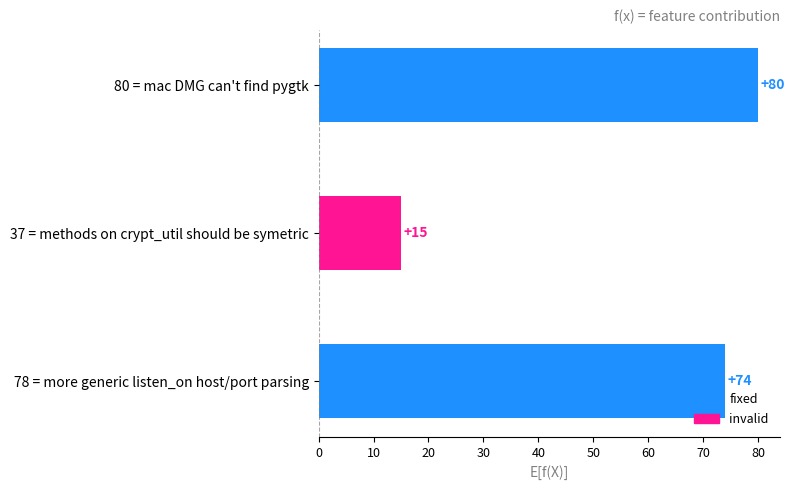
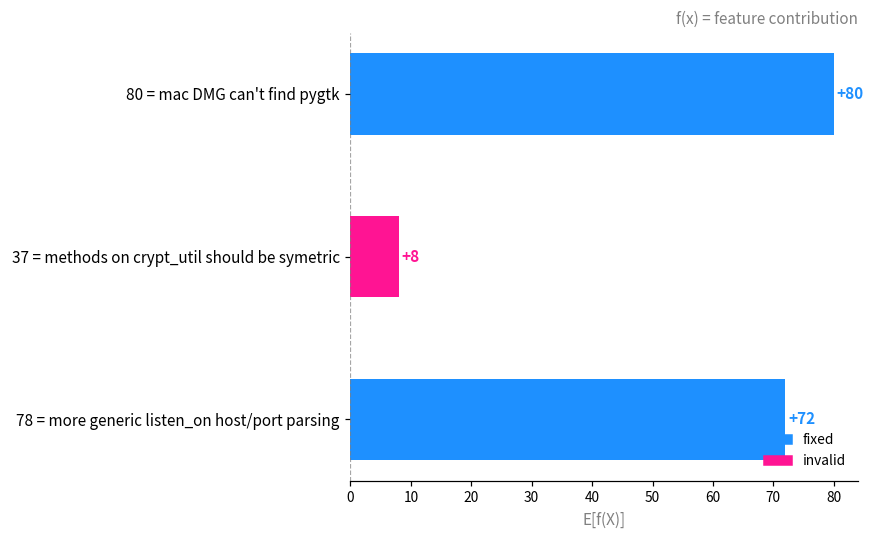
  {
    "80 = mac DMG can't find pygtk": "+80",
-   "37 = methods on crypt_util should be symetric": "+15",
-   "78 = more generic listen_on host/port parsing": "+74"
+   "37 = methods on crypt_util should be symetric": "+8",
+   "78 = more generic listen_on host/port parsing": "+72"
  }
